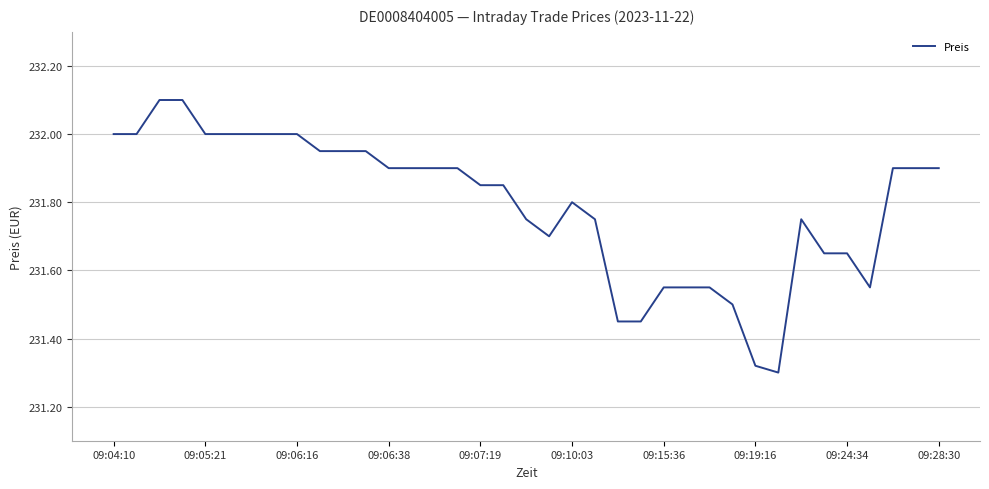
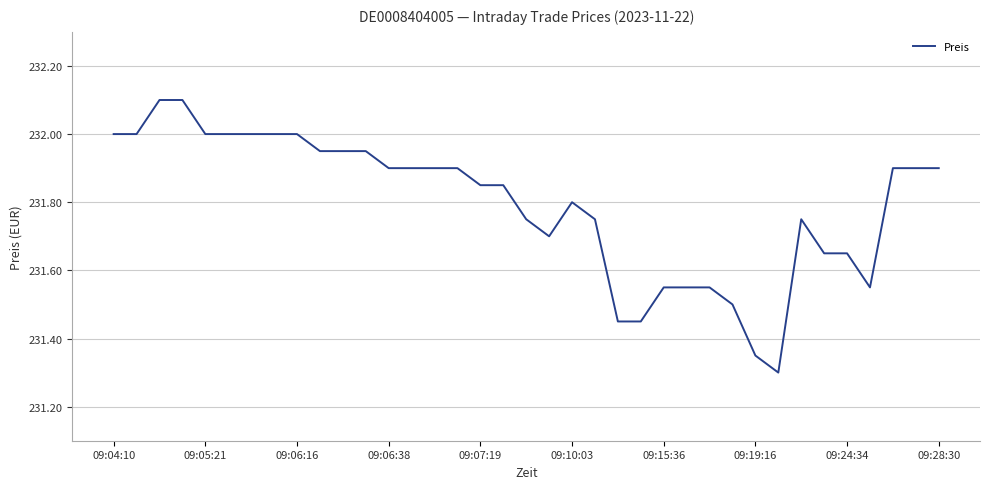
  {
    "09:04:10": 232.00,
    "09:06:16": 232.00,
-   "09:19:16": 231.32
+   "09:19:16": 231.35
  }
